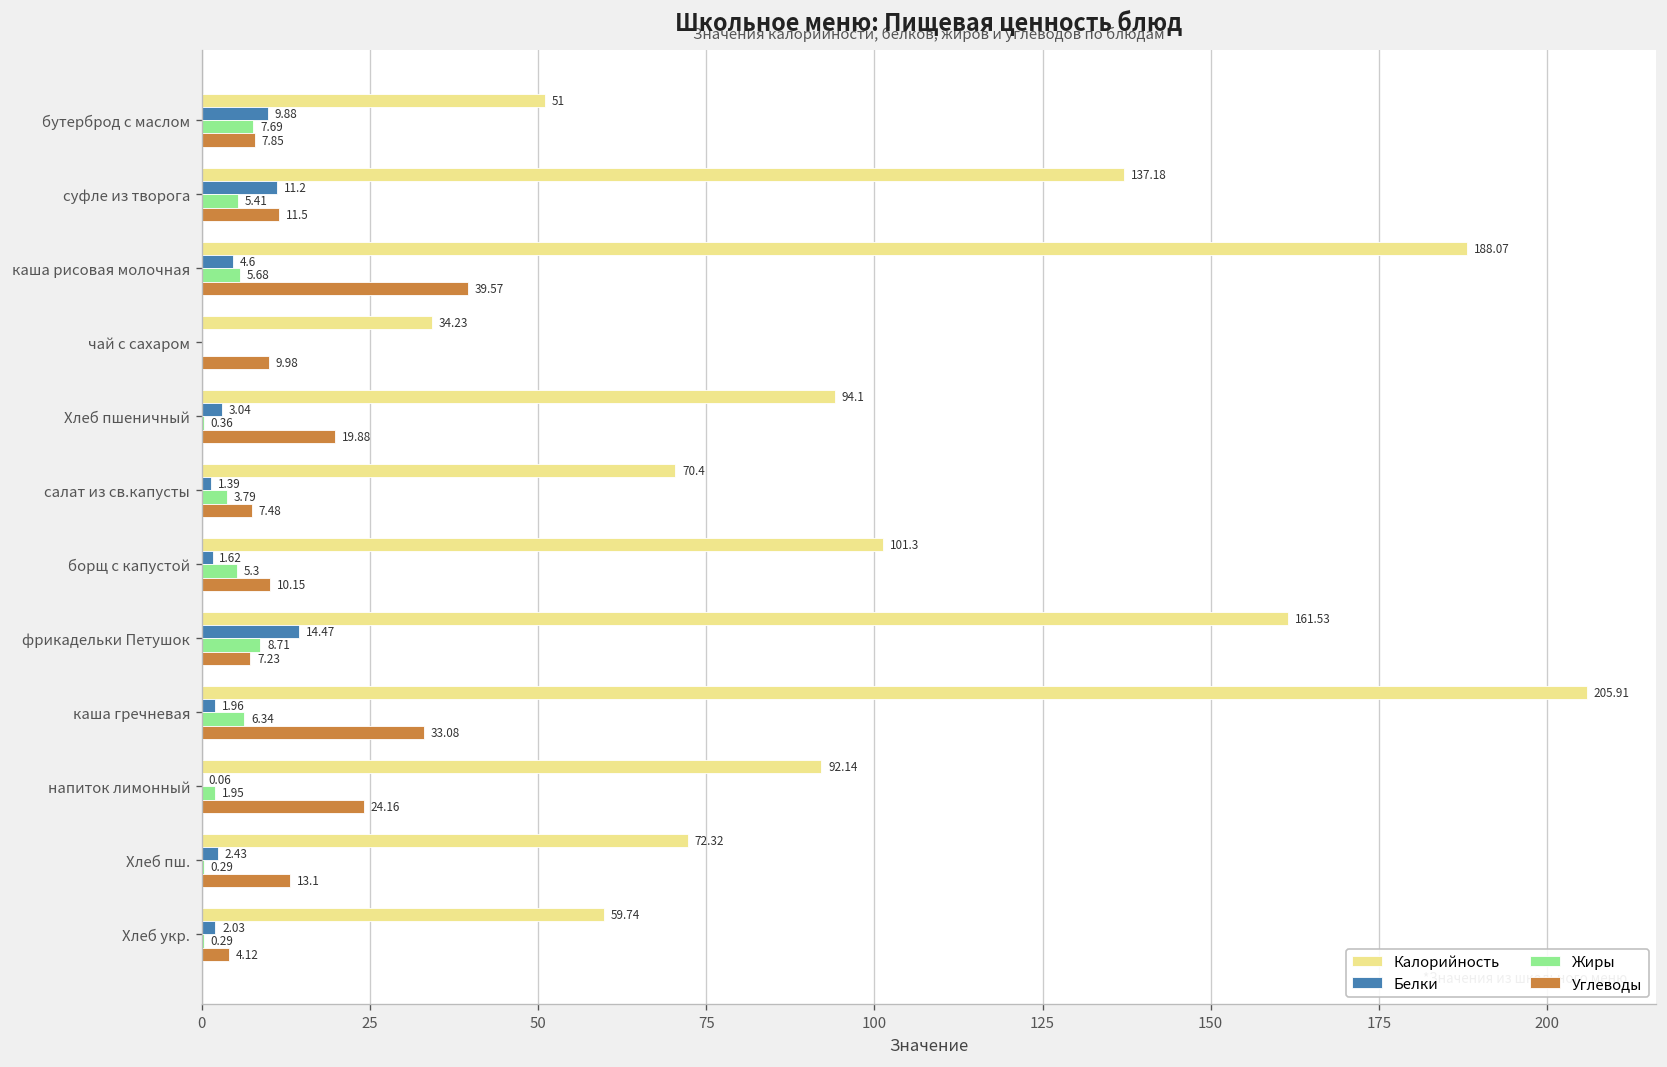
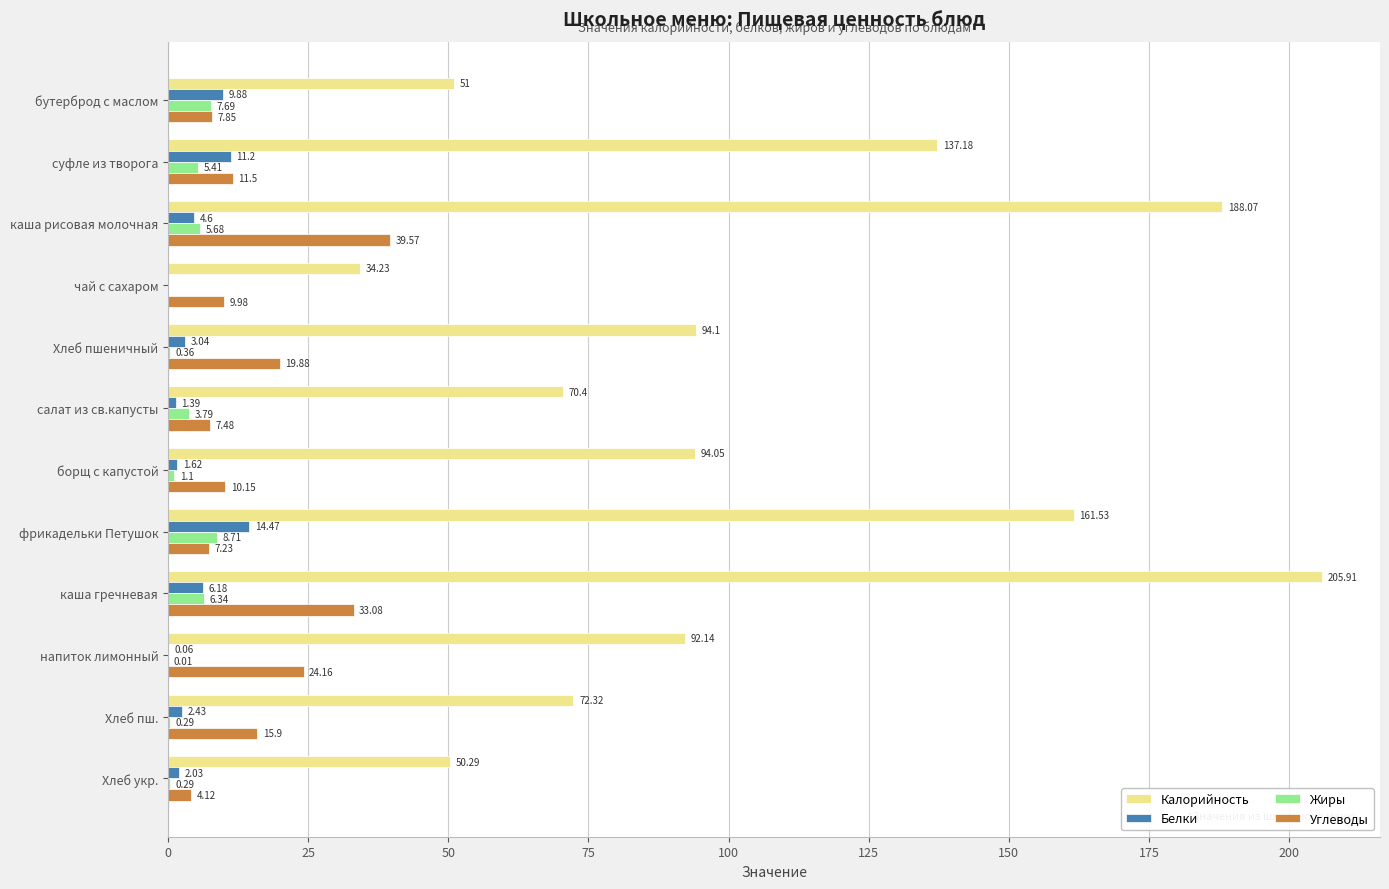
  {
    "Калорийность": {
      "бутерброд с маслом": 51,
      "суфле из творога": 137.18,
      "каша рисовая молочная": 188.07,
      "чай с сахаром": 34.23,
      "Хлеб пшеничный": 94.1,
      "салат из св.капусты": 70.4,
-     "борщ с капустой": 101.3,
+     "борщ с капустой": 94.05,
      "фрикадельки Петушок": 161.53,
      "каша гречневая": 205.91,
      "напиток лимонный": 92.14,
      "Хлеб пш.": 72.32,
-     "Хлеб укр.": 59.74
+     "Хлеб укр.": 50.29
    },
    "Белки": {
      "бутерброд с маслом": 9.88,
      "суфле из творога": 11.2,
      "каша рисовая молочная": 4.6,
      "Хлеб пшеничный": 3.04,
      "салат из св.капусты": 1.39,
      "борщ с капустой": 1.62,
      "фрикадельки Петушок": 14.47,
-     "каша гречневая": 1.96,
+     "каша гречневая": 6.18,
      "напиток лимонный": 0.06,
      "Хлеб пш.": 2.43,
      "Хлеб укр.": 2.03
    },
    "Жиры": {
      "бутерброд с маслом": 7.69,
      "суфле из творога": 5.41,
      "каша рисовая молочная": 5.68,
      "Хлеб пшеничный": 0.36,
      "салат из св.капусты": 3.79,
-     "борщ с капустой": 5.3,
+     "борщ с капустой": 1.1,
      "фрикадельки Петушок": 8.71,
      "каша гречневая": 6.34,
-     "напиток лимонный": 1.95,
+     "напиток лимонный": 0.01,
      "Хлеб пш.": 0.29,
      "Хлеб укр.": 0.29
    },
    "Углеводы": {
      "бутерброд с маслом": 7.85,
      "суфле из творога": 11.5,
      "каша рисовая молочная": 39.57,
      "чай с сахаром": 9.98,
      "Хлеб пшеничный": 19.88,
      "салат из св.капусты": 7.48,
      "борщ с капустой": 10.15,
      "фрикадельки Петушок": 7.23,
      "каша гречневая": 33.08,
      "напиток лимонный": 24.16,
-     "Хлеб пш.": 13.1,
+     "Хлеб пш.": 15.9,
      "Хлеб укр.": 4.12
    }
  }
